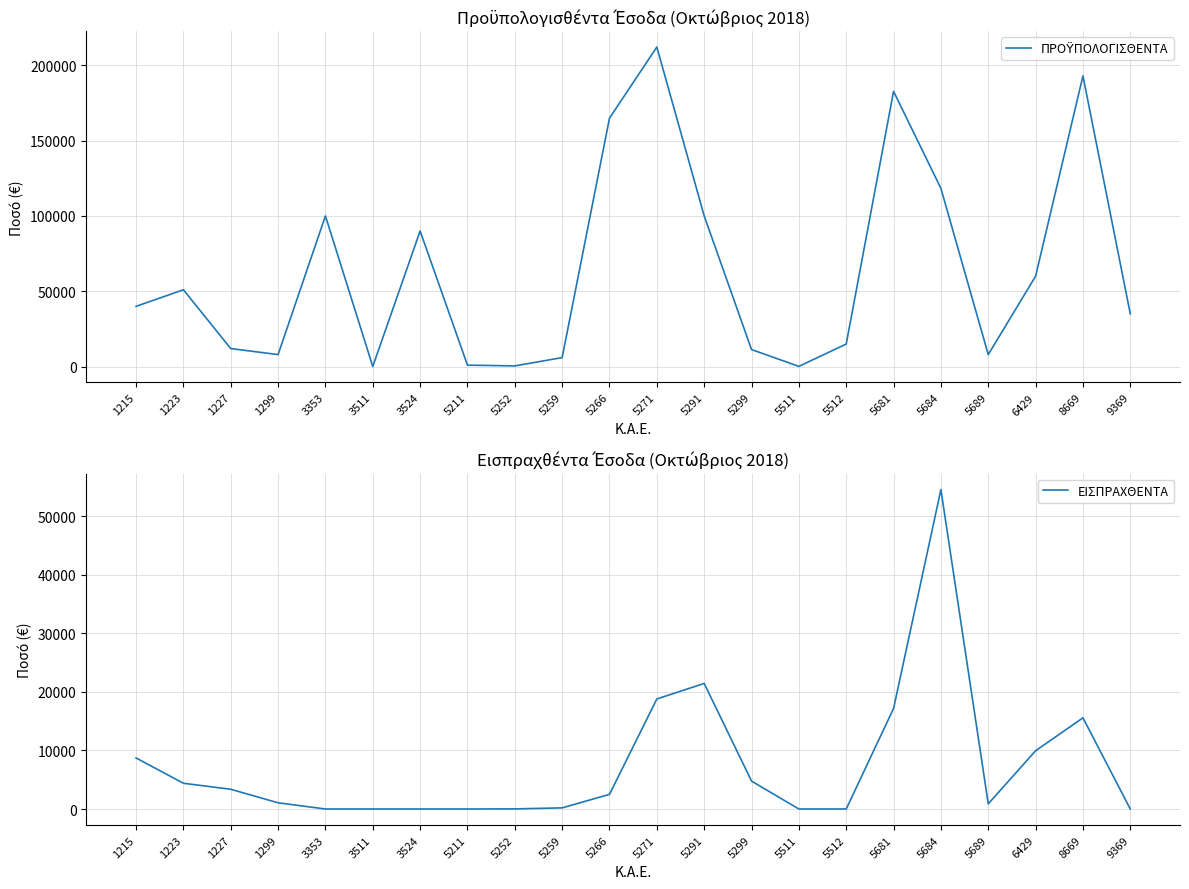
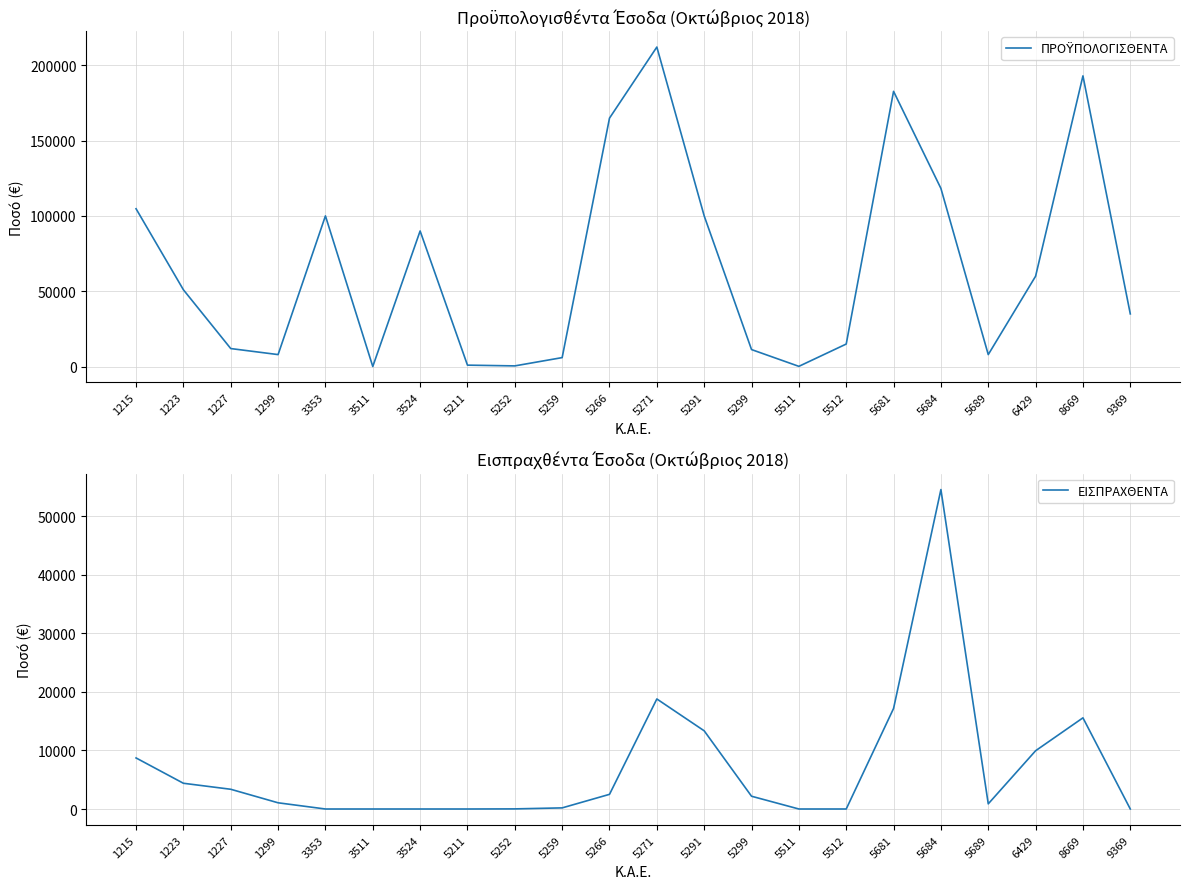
  {
    "Προϋπολογισθέντα Έσοδα (Οκτώβριος 2018)": {
-     "1215": 40000,
+     "1215": 105000,
      "1223": 51000,
      "1227": 12000,
      "1299": 8000,
      "3353": 100000,
      "3511": 0,
      "3524": 90000,
      "5211": 1000,
      "5252": 1000,
      "5259": 6000,
      "5266": 165000,
      "5271": 212000,
      "5291": 100000,
      "5299": 11000,
      "5511": 0,
      "5512": 15000,
      "5681": 183000,
      "5684": 118000,
      "5689": 8000,
      "6429": 60000,
      "8669": 193000,
      "9369": 35000
    },
    "Εισπραχθέντα Έσοδα (Οκτώβριος 2018)": {
      "1215": 9000,
      "1223": 4000,
      "1227": 3000,
      "1299": 1000,
      "3353": 0,
      "3511": 0,
      "3524": 0,
      "5211": 0,
      "5252": 0,
      "5259": 0,
      "5266": 3000,
      "5271": 19000,
-     "5291": 21000,
-     "5299": 5000,
+     "5291": 13000,
+     "5299": 2000,
      "5511": 0,
      "5512": 0,
      "5681": 17000,
      "5684": 55000,
      "5689": 1000,
      "6429": 10000,
      "8669": 16000,
      "9369": 0
    }
  }
